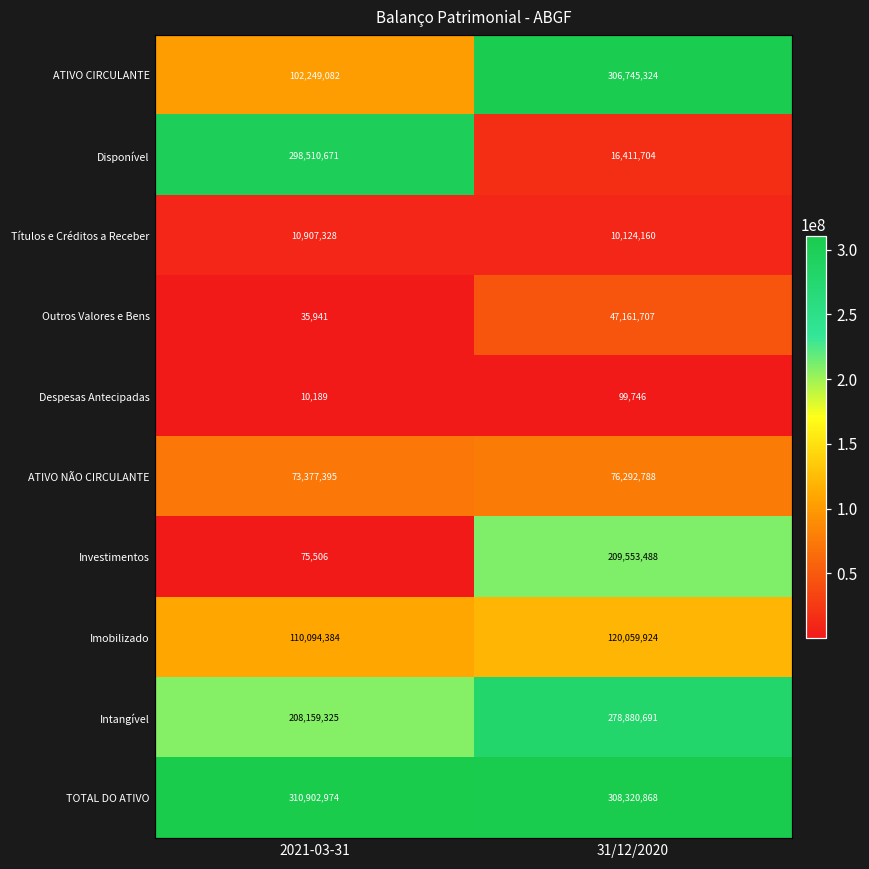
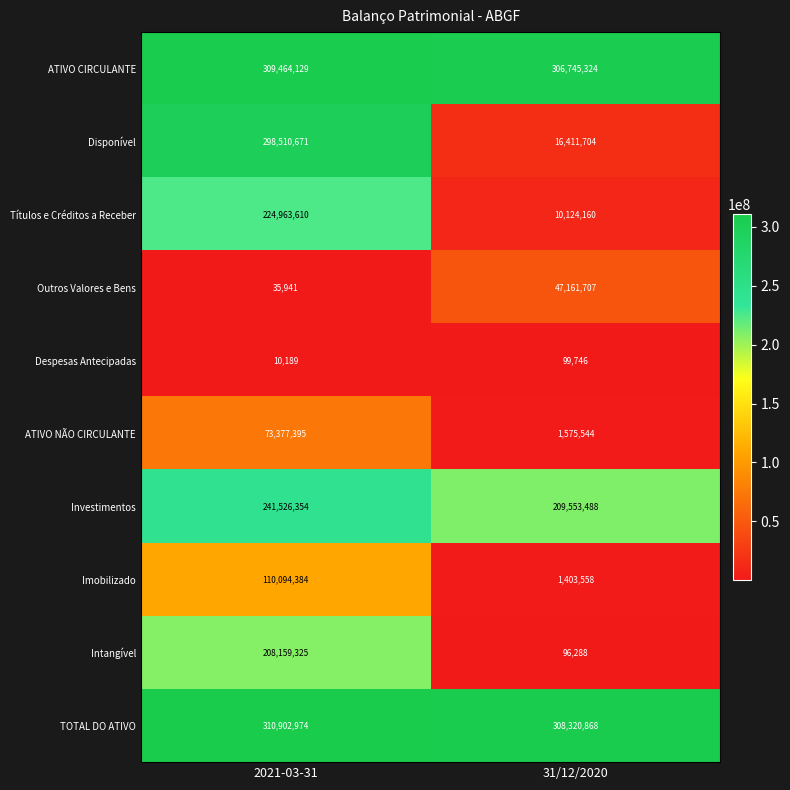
  {
    "ATIVO CIRCULANTE": {
-     "2021-03-31": "102,249,082",
+     "2021-03-31": "309,464,129",
      "31/12/2020": "306,745,324"
    },
    "Disponível": {
      "2021-03-31": "298,510,671",
      "31/12/2020": "16,411,704"
    },
    "Títulos e Créditos a Receber": {
-     "2021-03-31": "10,907,328",
+     "2021-03-31": "224,963,610",
      "31/12/2020": "10,124,160"
    },
    "Outros Valores e Bens": {
      "2021-03-31": "35,941",
      "31/12/2020": "47,161,707"
    },
    "Despesas Antecipadas": {
      "2021-03-31": "10,189",
      "31/12/2020": "99,746"
    },
    "ATIVO NÃO CIRCULANTE": {
      "2021-03-31": "73,377,395",
-     "31/12/2020": "76,292,788"
+     "31/12/2020": "1,575,544"
    },
    "Investimentos": {
-     "2021-03-31": "75,506",
+     "2021-03-31": "241,526,354",
      "31/12/2020": "209,553,488"
    },
    "Imobilizado": {
      "2021-03-31": "110,094,384",
-     "31/12/2020": "120,059,924"
+     "31/12/2020": "1,403,558"
    },
    "Intangível": {
      "2021-03-31": "208,159,325",
-     "31/12/2020": "278,880,691"
+     "31/12/2020": "96,288"
    },
    "TOTAL DO ATIVO": {
      "2021-03-31": "310,902,974",
      "31/12/2020": "308,320,868"
    }
  }
